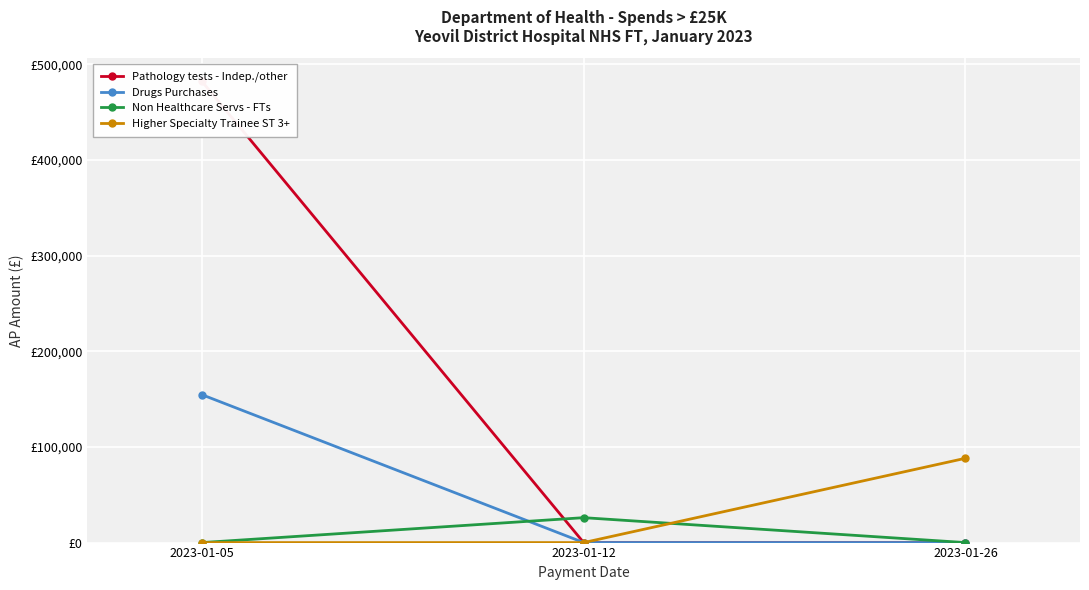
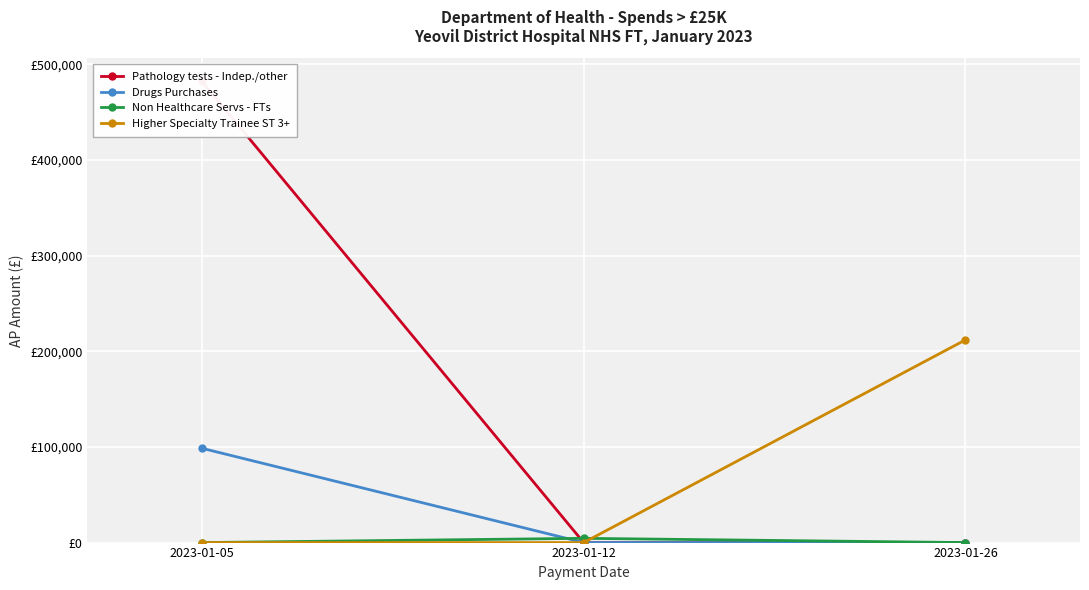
  {
    "Drugs Purchases": {
-     "2023-01-05": "£150,000"
+     "2023-01-05": "£100,000"
    },
    "Non Healthcare Servs - FTs": {
-     "2023-01-12": "£30,000"
+     "2023-01-12": "£0"
    },
    "Higher Specialty Trainee ST 3+": {
-     "2023-01-26": "£90,000"
+     "2023-01-26": "£210,000"
    }
  }
